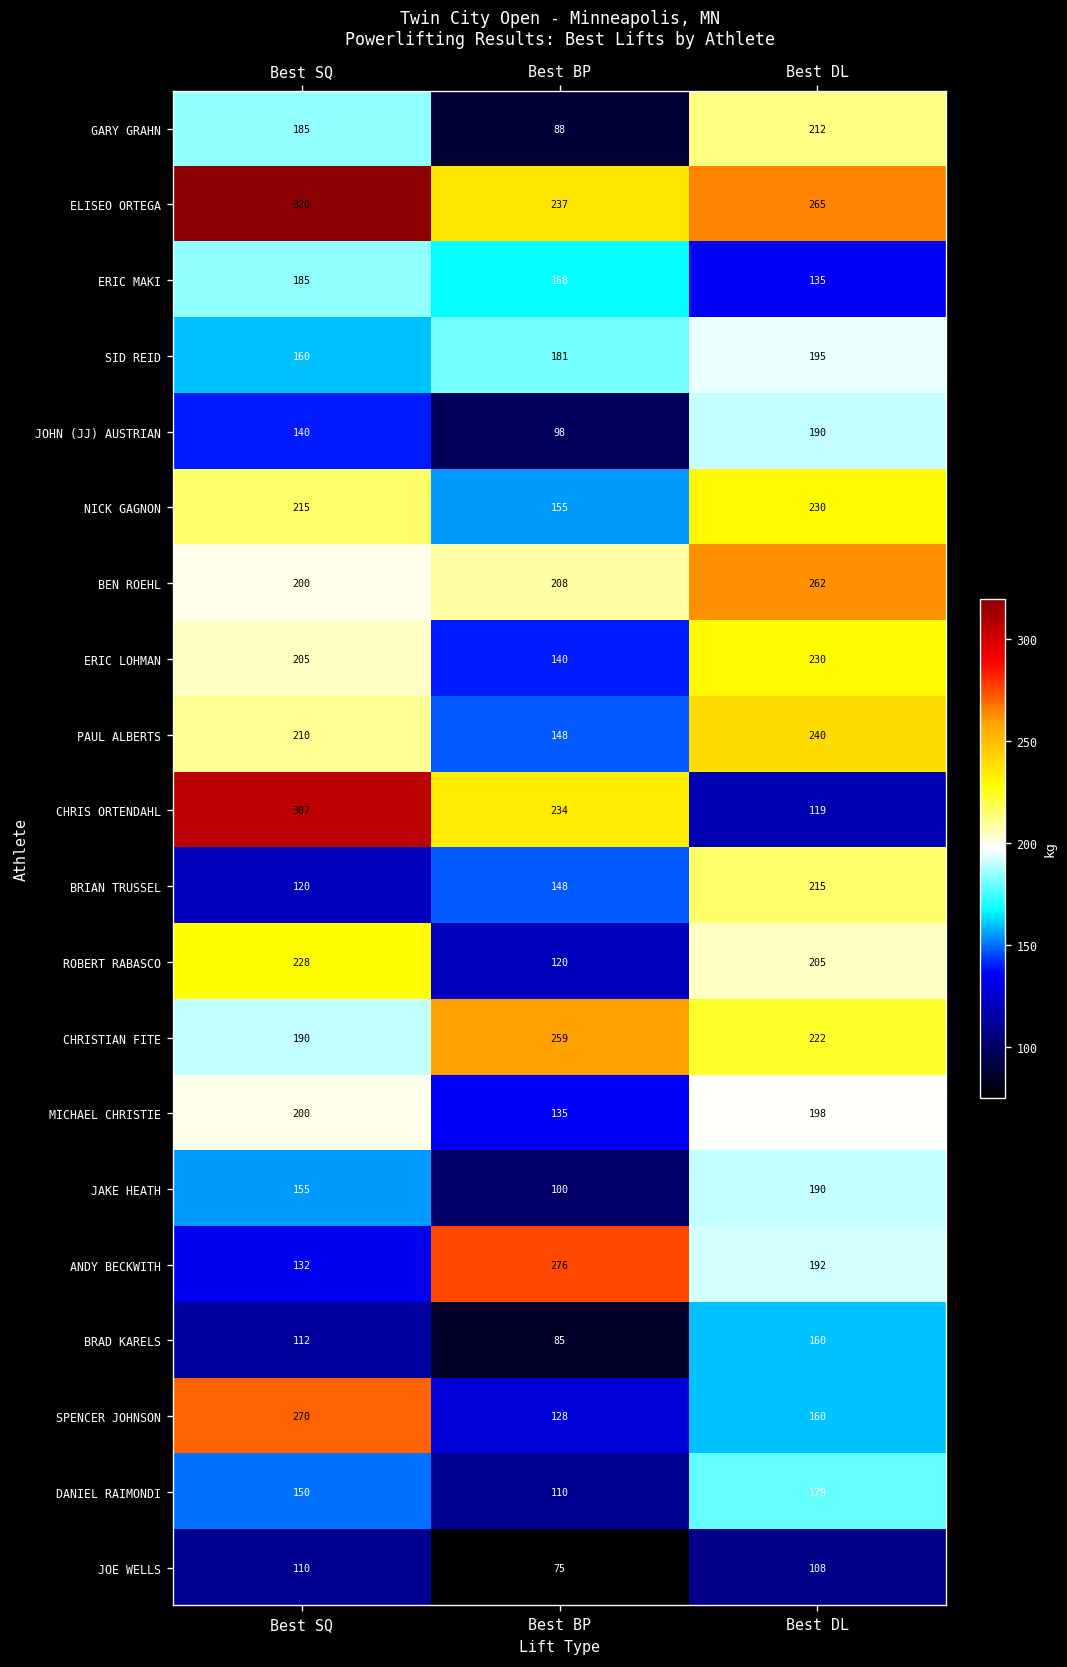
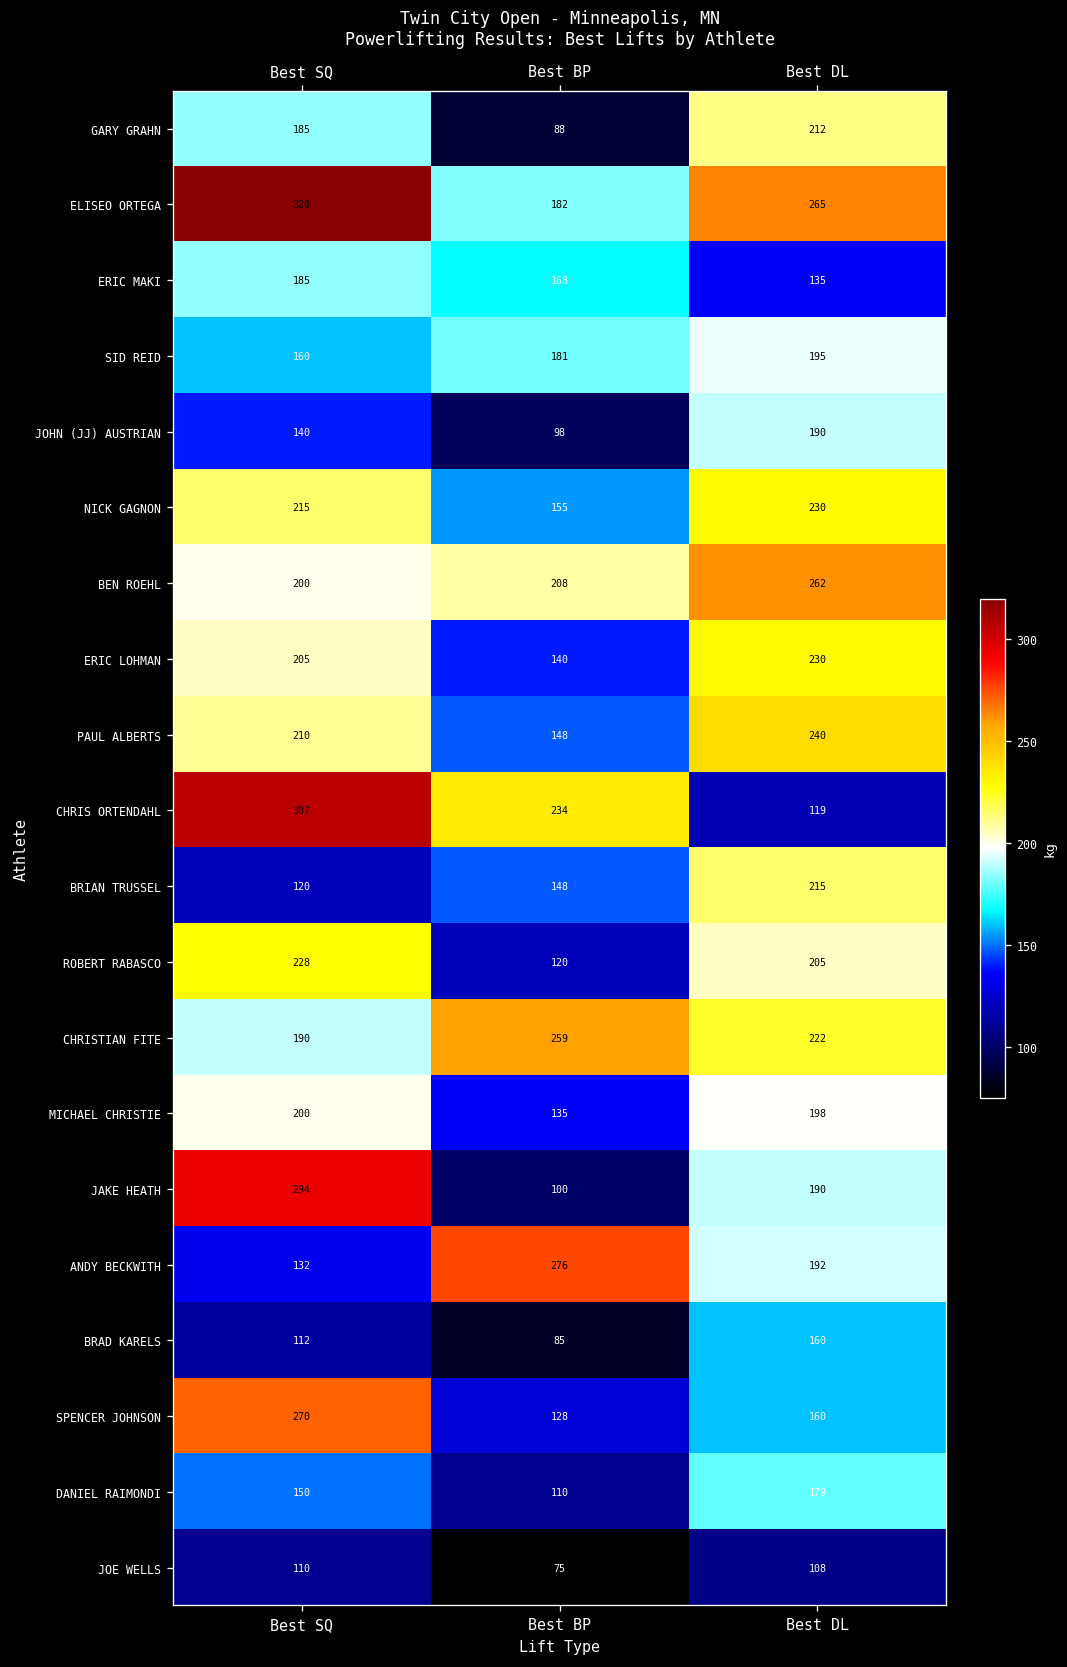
  {
    "GARY GRAHN": {
      "Best SQ": 185,
      "Best BP": 88,
      "Best DL": 212
    },
    "ELISEO ORTEGA": {
      "Best SQ": 320,
-     "Best BP": 237,
+     "Best BP": 182,
      "Best DL": 265
    },
    "ERIC MAKI": {
      "Best SQ": 185,
      "Best BP": 168,
      "Best DL": 135
    },
    "SID REID": {
      "Best SQ": 160,
      "Best BP": 181,
      "Best DL": 195
    },
    "JOHN (JJ) AUSTRIAN": {
      "Best SQ": 140,
      "Best BP": 98,
      "Best DL": 190
    },
    "NICK GAGNON": {
      "Best SQ": 215,
      "Best BP": 155,
      "Best DL": 230
    },
    "BEN ROEHL": {
      "Best SQ": 200,
      "Best BP": 208,
      "Best DL": 262
    },
    "ERIC LOHMAN": {
      "Best SQ": 205,
      "Best BP": 140,
      "Best DL": 230
    },
    "PAUL ALBERTS": {
      "Best SQ": 210,
      "Best BP": 148,
      "Best DL": 240
    },
    "CHRIS ORTENDAHL": {
      "Best SQ": 307,
      "Best BP": 234,
      "Best DL": 119
    },
    "BRIAN TRUSSEL": {
      "Best SQ": 120,
      "Best BP": 148,
      "Best DL": 215
    },
    "ROBERT RABASCO": {
      "Best SQ": 228,
      "Best BP": 120,
      "Best DL": 205
    },
    "CHRISTIAN FITE": {
      "Best SQ": 190,
      "Best BP": 259,
      "Best DL": 222
    },
    "MICHAEL CHRISTIE": {
      "Best SQ": 200,
      "Best BP": 135,
      "Best DL": 198
    },
    "JAKE HEATH": {
-     "Best SQ": 155,
+     "Best SQ": 294,
      "Best BP": 100,
      "Best DL": 190
    },
    "ANDY BECKWITH": {
      "Best SQ": 132,
      "Best BP": 276,
      "Best DL": 192
    },
    "BRAD KARELS": {
      "Best SQ": 112,
      "Best BP": 85,
      "Best DL": 160
    },
    "SPENCER JOHNSON": {
      "Best SQ": 270,
      "Best BP": 128,
      "Best DL": 160
    },
    "DANIEL RAIMONDI": {
      "Best SQ": 150,
      "Best BP": 110,
      "Best DL": 179
    },
    "JOE WELLS": {
      "Best SQ": 110,
      "Best BP": 75,
      "Best DL": 108
    }
  }
